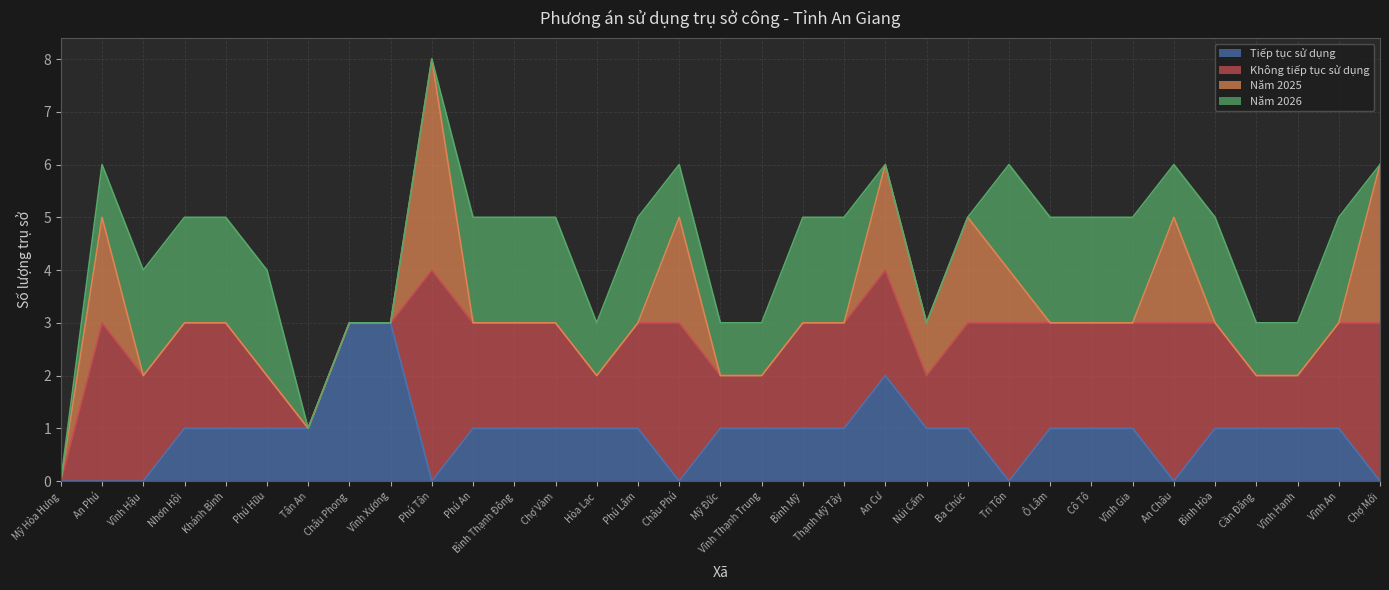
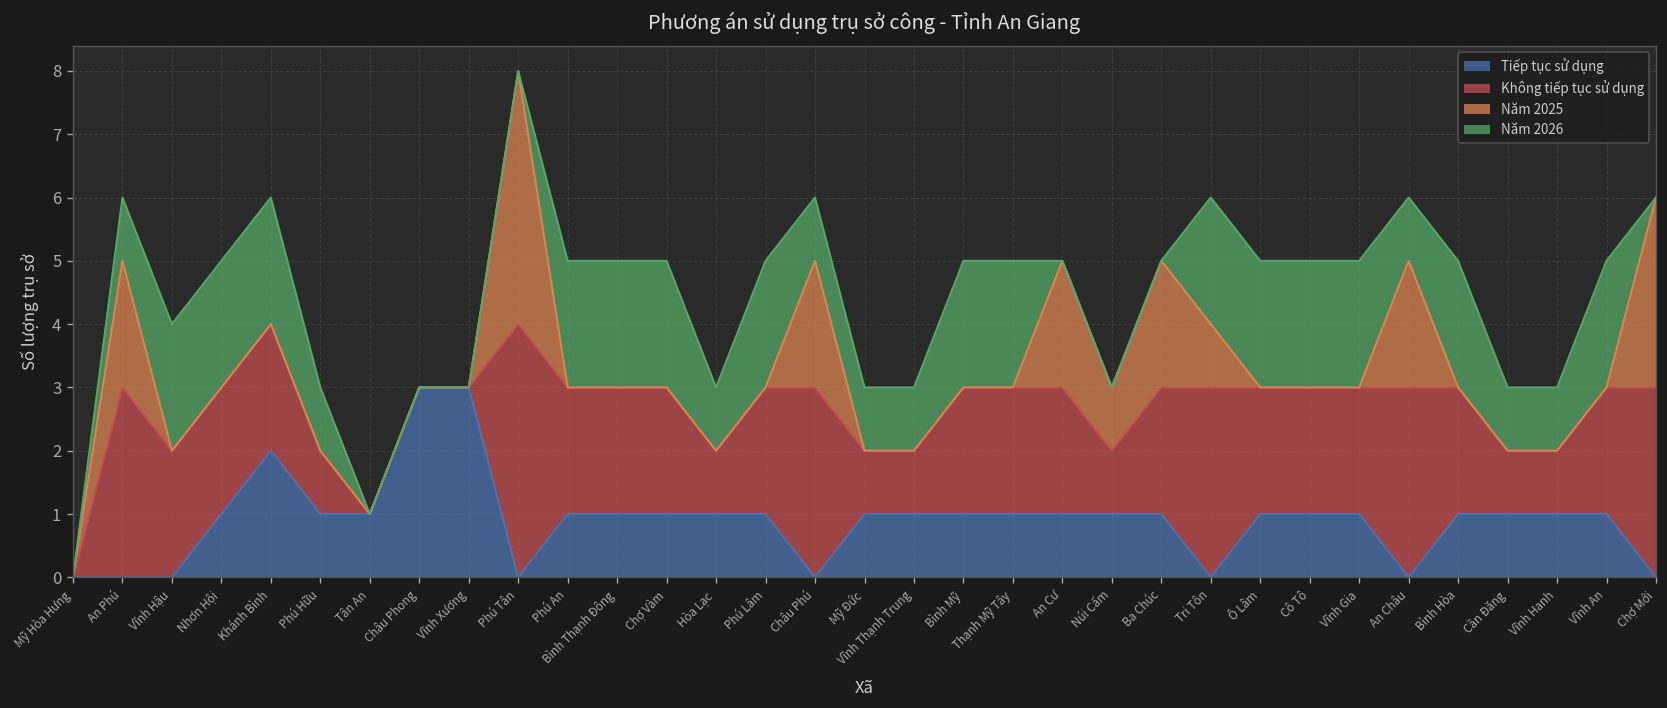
  {
    "Tiếp tục sử dụng": {
      "An Phú": 0,
      "Vĩnh Hậu": 0,
      "Nhơn Hội": 1,
-     "Khánh Bình": 1,
+     "Khánh Bình": 2,
      "Phú Hữu": 1,
      "Phú Tân": 0,
      "Phú An": 1,
      "Bình Thạnh Đông": 1,
      "Chợ Vàm": 1,
      "Hòa Lạc": 1,
      "Phú Lâm": 1,
      "Châu Phú": 0,
      "Mỹ Đức": 1,
      "Vĩnh Thạnh Trung": 1,
      "Bình Mỹ": 1,
      "Thạnh Mỹ Tây": 1,
-     "An Cư": 2,
+     "An Cư": 1,
      "Núi Cấm": 1,
      "Ba Chúc": 1,
      "Tri Tôn": 0,
      "Ô Lâm": 1,
      "Cô Tô": 1,
      "Vĩnh Gia": 1,
      "An Châu": 0,
      "Bình Hòa": 1,
      "Cần Đăng": 1,
      "Vĩnh Hanh": 1,
      "Vĩnh An": 1,
      "Chợ Mới": 0
    },
    "Năm 2026": {
      "An Phú": 1,
      "Vĩnh Hậu": 2,
      "Nhơn Hội": 2,
      "Khánh Bình": 2,
-     "Phú Hữu": 2,
+     "Phú Hữu": 1,
      "Phú An": 2,
      "Bình Thạnh Đông": 2,
      "Chợ Vàm": 2,
      "Hòa Lạc": 1,
      "Phú Lâm": 2,
      "Châu Phú": 1,
      "Mỹ Đức": 1,
      "Vĩnh Thạnh Trung": 1,
      "Bình Mỹ": 2,
      "Thạnh Mỹ Tây": 2,
      "Tri Tôn": 2,
      "Ô Lâm": 2,
      "Cô Tô": 2,
      "Vĩnh Gia": 2,
      "An Châu": 1,
      "Bình Hòa": 2,
      "Cần Đăng": 1,
      "Vĩnh Hanh": 1,
      "Vĩnh An": 2
    }
  }
